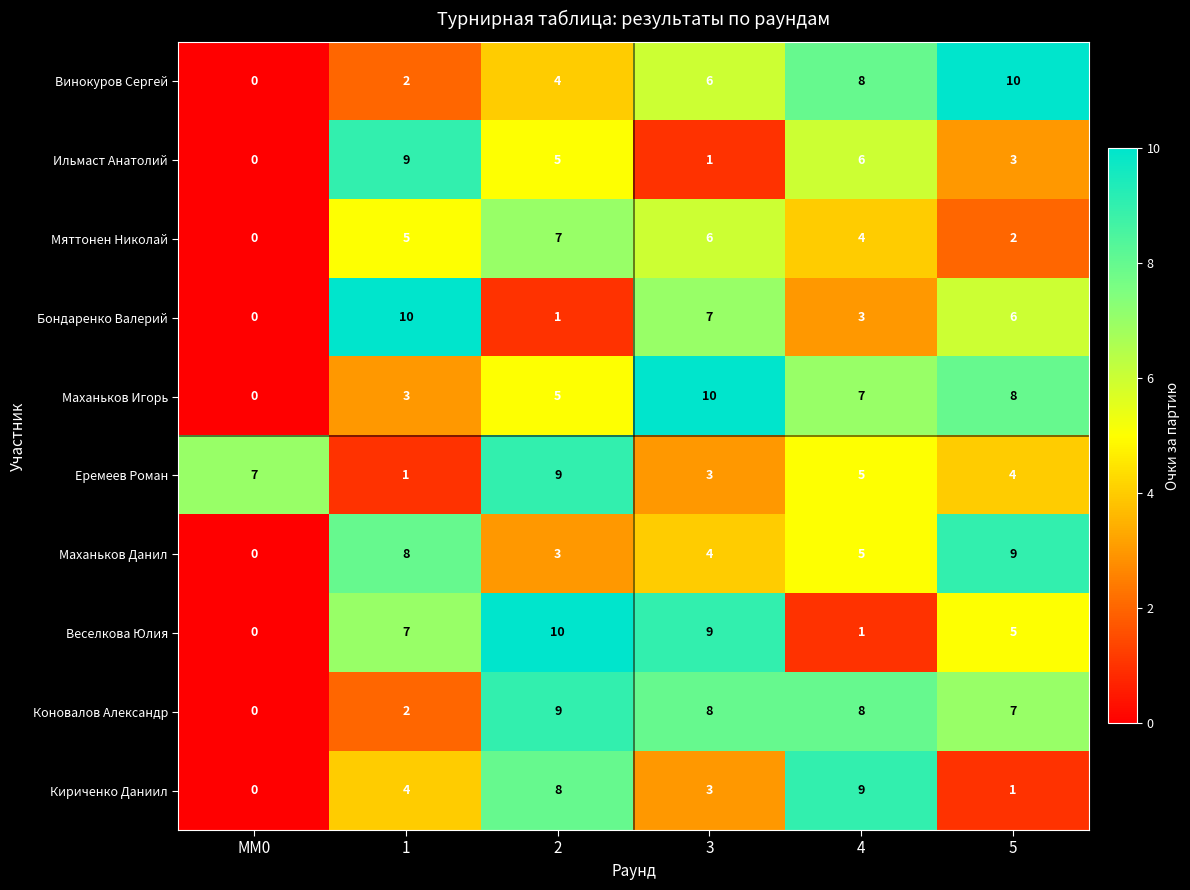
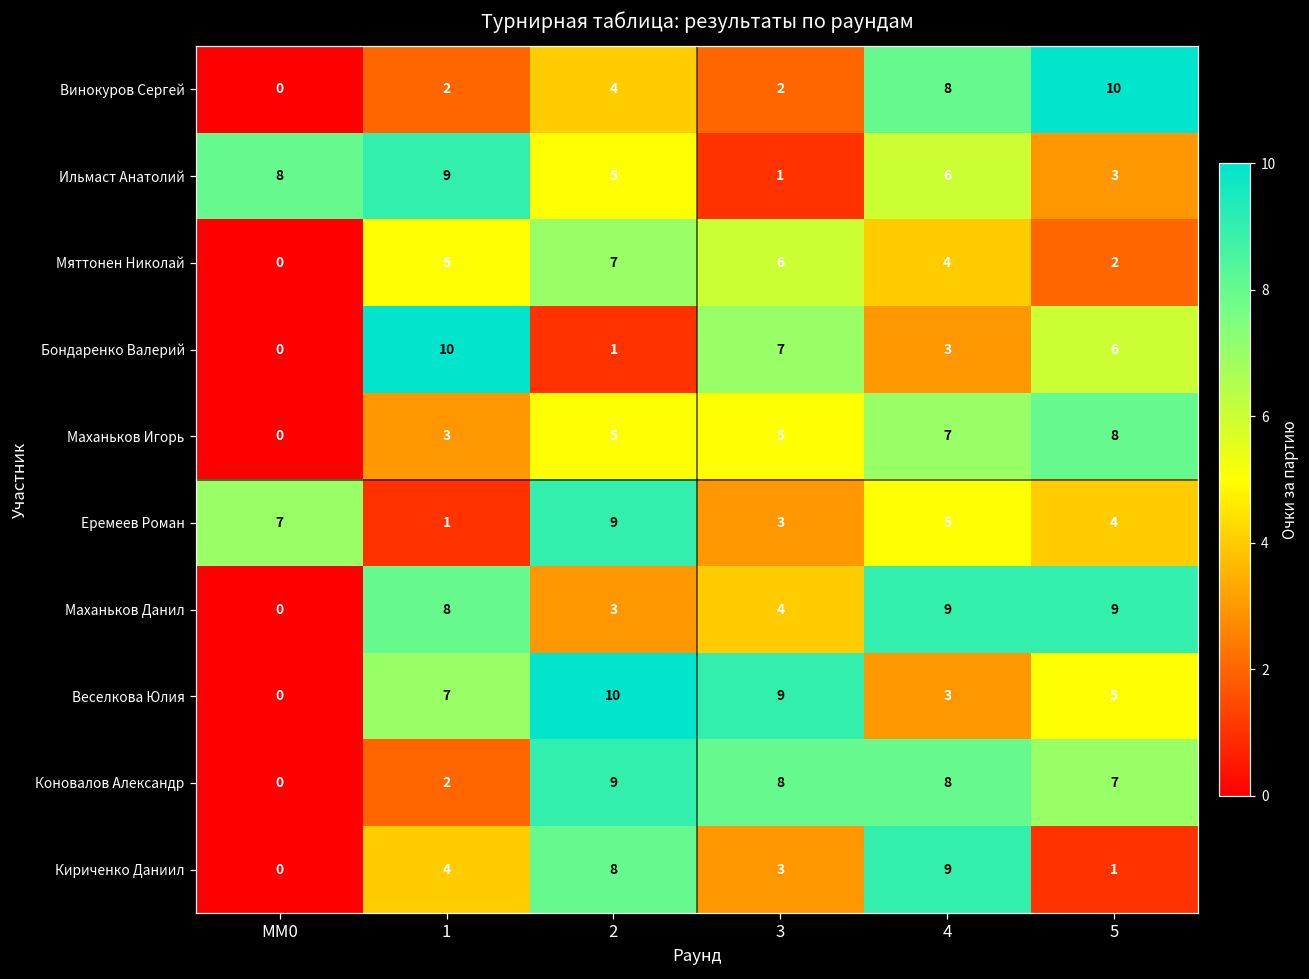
  {
    "Винокуров Сергей": {
      "MM0": 0,
      "1": 2,
      "2": 4,
-     "3": 6,
+     "3": 2,
      "4": 8,
      "5": 10
    },
    "Ильмаст Анатолий": {
-     "MM0": 0,
+     "MM0": 8,
      "1": 9,
      "2": 5,
      "3": 1,
      "4": 6,
      "5": 3
    },
    "Мяттонен Николай": {
      "MM0": 0,
      "1": 5,
      "2": 7,
      "3": 6,
      "4": 4,
      "5": 2
    },
    "Бондаренко Валерий": {
      "MM0": 0,
      "1": 10,
      "2": 1,
      "3": 7,
      "4": 3,
      "5": 6
    },
    "Маханьков Игорь": {
      "MM0": 0,
      "1": 3,
      "2": 5,
-     "3": 10,
+     "3": 5,
      "4": 7,
      "5": 8
    },
    "Еремеев Роман": {
      "MM0": 7,
      "1": 1,
      "2": 9,
      "3": 3,
      "4": 5,
      "5": 4
    },
    "Маханьков Данил": {
      "MM0": 0,
      "1": 8,
      "2": 3,
      "3": 4,
-     "4": 5,
+     "4": 9,
      "5": 9
    },
    "Веселкова Юлия": {
      "MM0": 0,
      "1": 7,
      "2": 10,
      "3": 9,
-     "4": 1,
+     "4": 3,
      "5": 5
    },
    "Коновалов Александр": {
      "MM0": 0,
      "1": 2,
      "2": 9,
      "3": 8,
      "4": 8,
      "5": 7
    },
    "Кириченко Даниил": {
      "MM0": 0,
      "1": 4,
      "2": 8,
      "3": 3,
      "4": 9,
      "5": 1
    }
  }
